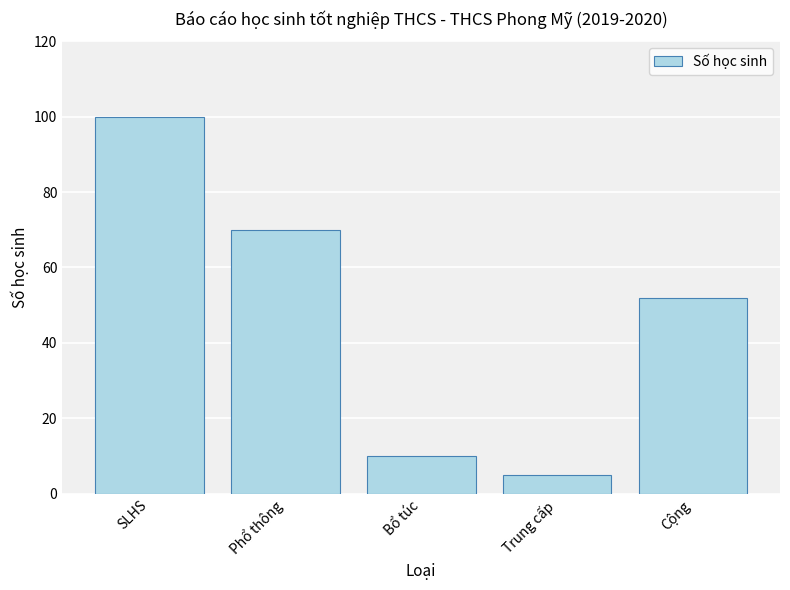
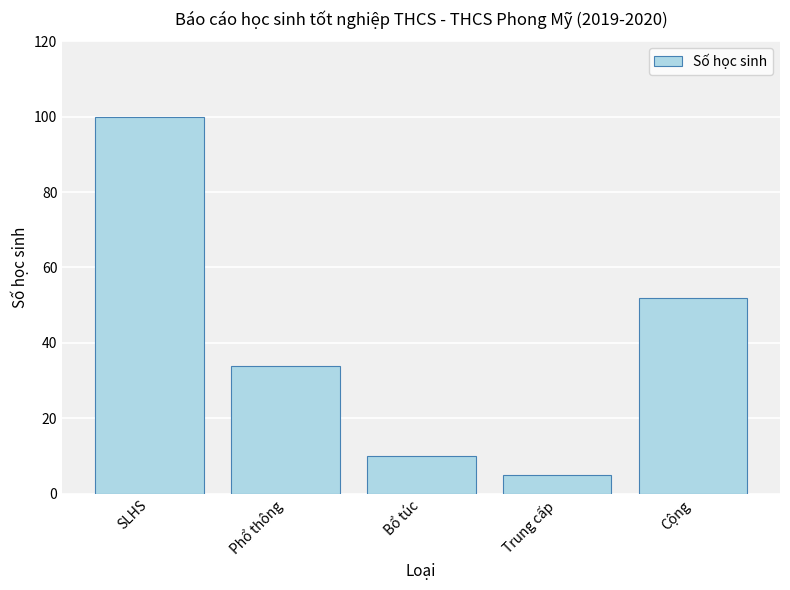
  {
    "SLHS": 100,
-   "Phổ thông": 70,
+   "Phổ thông": 34,
    "Bổ túc": 10,
    "Trung cấp": 5,
    "Cộng": 52
  }
